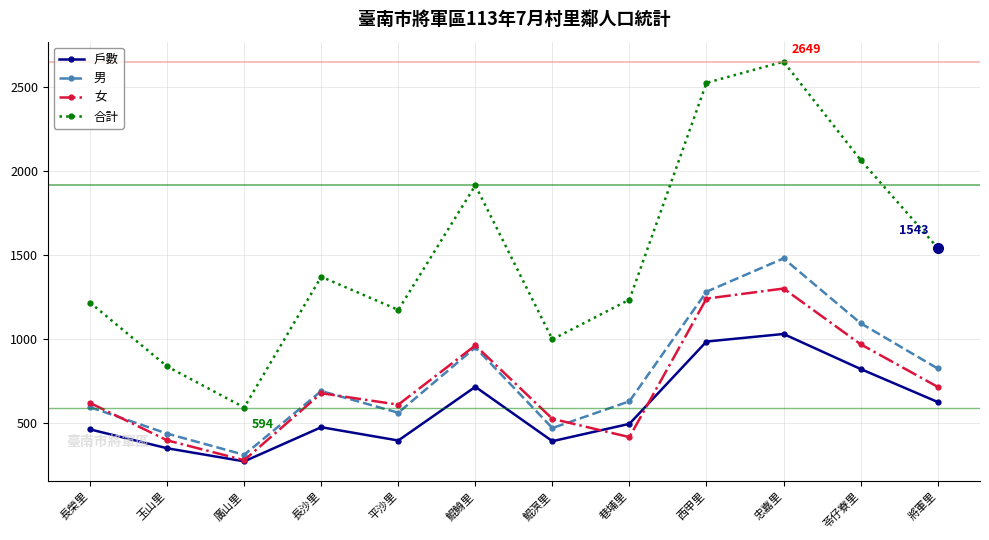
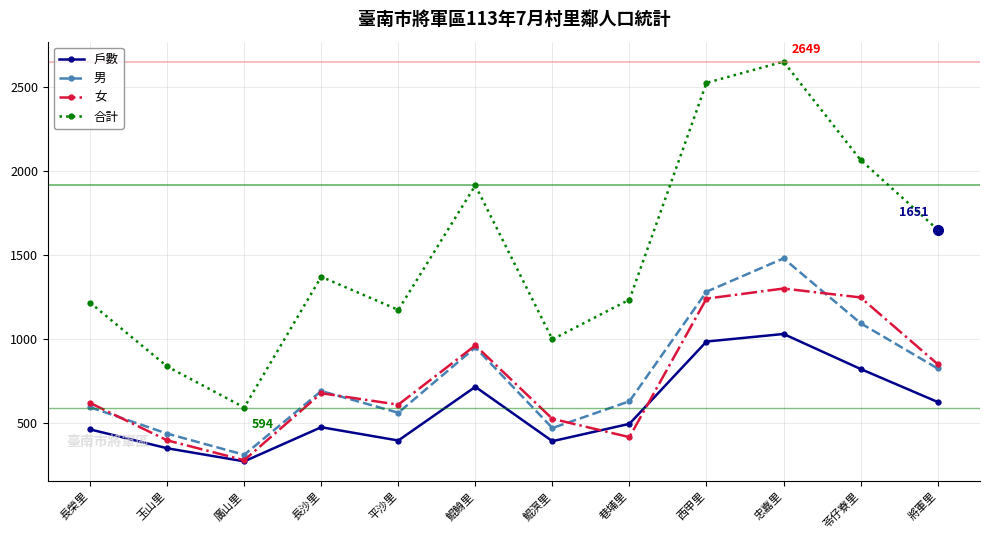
  {
    "男": {
      "長榮里": 600,
      "玉山里": 440,
      "廣山里": 310,
      "平沙里": 560,
      "鯤溟里": 470,
      "巷埔里": 630,
      "西甲里": 1280,
      "忠嘉里": 1480,
      "苓仔寮里": 1100,
      "將軍里": 830
    },
    "女": {
      "長榮里": 620,
      "玉山里": 400,
      "平沙里": 610,
      "鯤溟里": 530,
      "巷埔里": 420,
      "西甲里": 1240,
      "忠嘉里": 1300,
-     "苓仔寮里": 970,
-     "將軍里": 720
+     "苓仔寮里": 1250,
+     "將軍里": 850
    },
    "合計": {
      "廣山里": 594,
      "忠嘉里": 2649,
-     "將軍里": 1543
+     "將軍里": 1651
    }
  }
